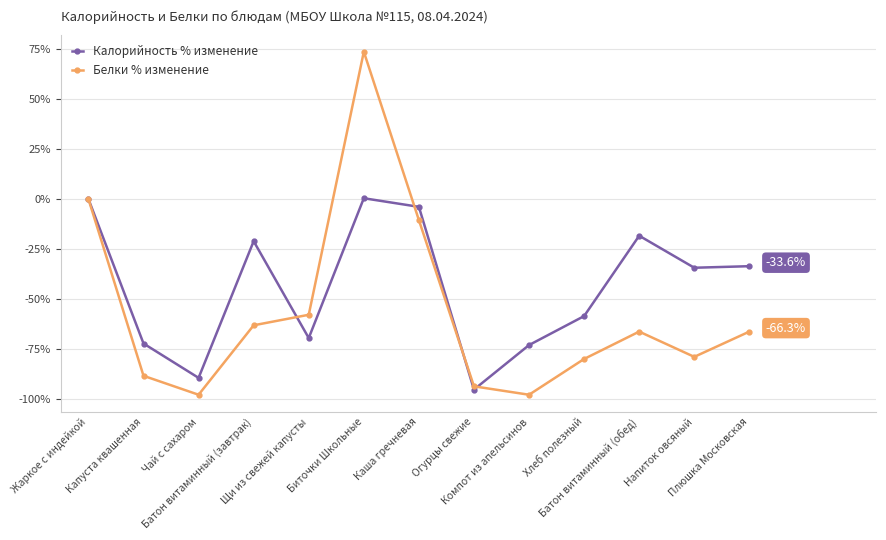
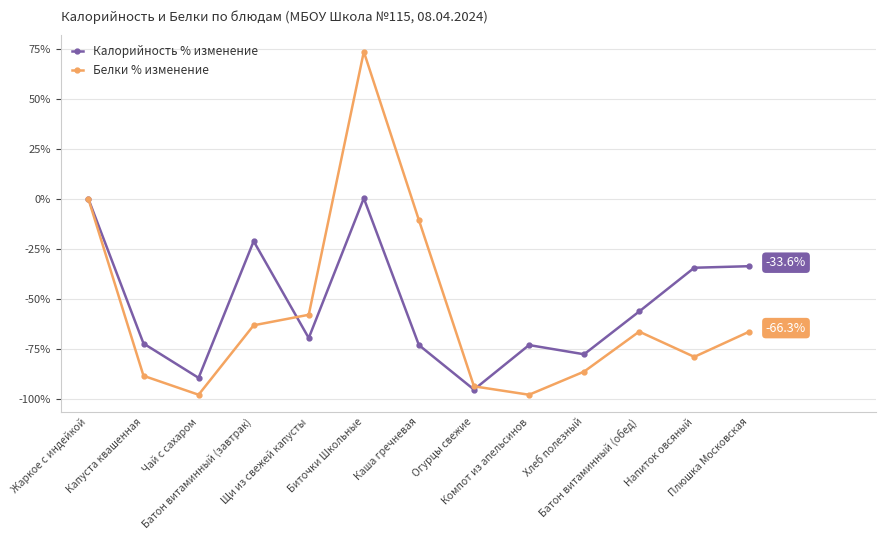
  {
    "Калорийность % изменение": {
      "Капуста квашенная": "-72%",
      "Чай с сахаром": "-89%",
      "Батон витаминный (завтрак)": "-21%",
      "Щи из свежей капусты": "-70%",
      "Биточки Школьные": "0%",
-     "Каша гречневая": "-4%",
+     "Каша гречневая": "-73%",
      "Огурцы свежие": "-95%",
      "Компот из апельсинов": "-73%",
-     "Хлеб полезный": "-59%",
-     "Батон витаминный (обед)": "-18%",
+     "Хлеб полезный": "-78%",
+     "Батон витаминный (обед)": "-56%",
      "Напиток овсяный": "-34%"
    },
    "Белки % изменение": {
      "Капуста квашенная": "-88%",
      "Чай с сахаром": "-98%",
      "Батон витаминный (завтрак)": "-63%",
      "Щи из свежей капусты": "-58%",
      "Биточки Школьные": "74%",
      "Каша гречневая": "-11%",
      "Огурцы свежие": "-94%",
      "Компот из апельсинов": "-98%",
-     "Хлеб полезный": "-80%",
+     "Хлеб полезный": "-86%",
      "Батон витаминный (обед)": "-66%",
      "Напиток овсяный": "-79%"
    }
  }
